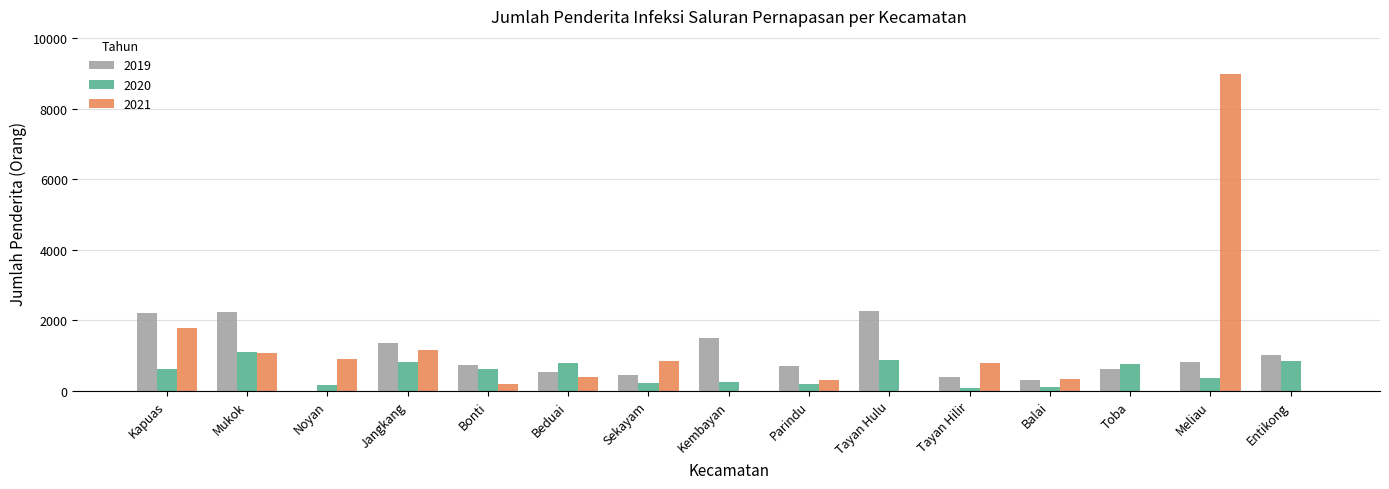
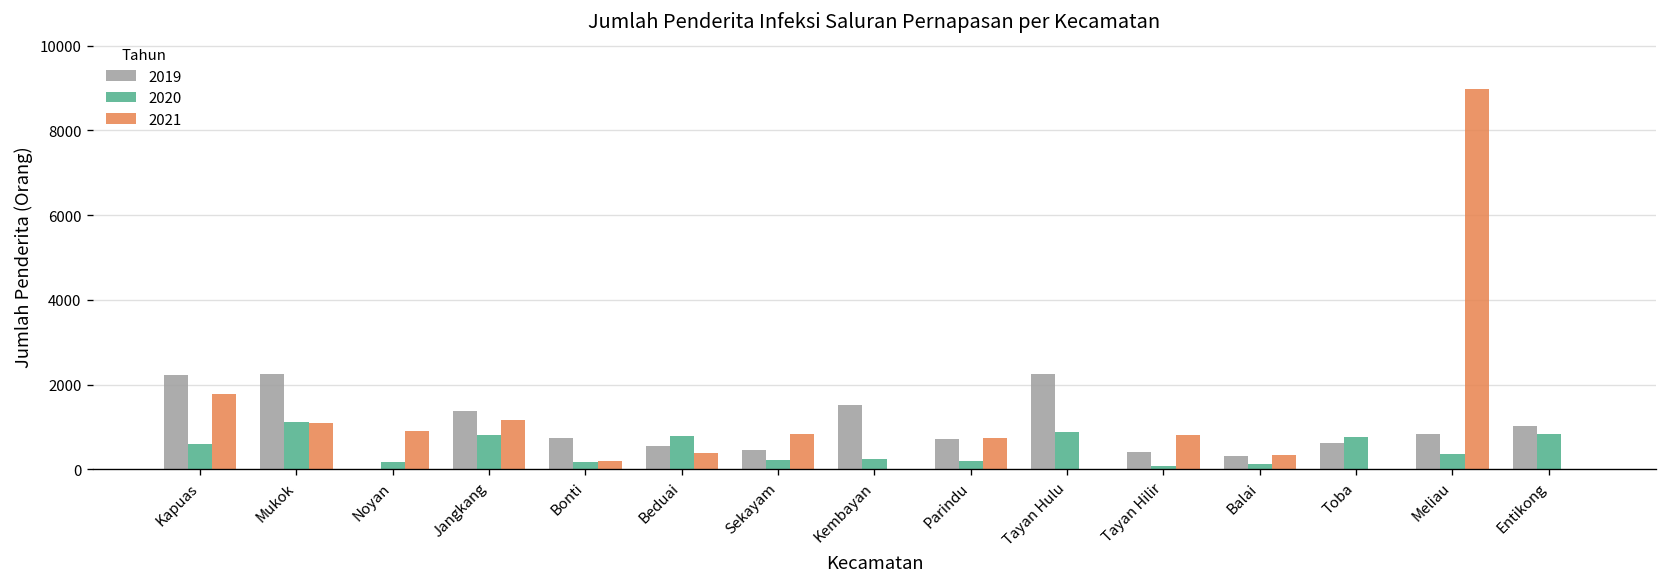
  {
    "2019": {
      "Kapuas": 2200,
      "Mukok": 2200,
      "Noyan": 0,
      "Jangkang": 1400,
      "Bonti": 700,
      "Beduai": 500,
      "Sekayam": 500,
      "Kembayan": 1500,
      "Parindu": 700,
      "Tayan Hulu": 2300,
      "Tayan Hilir": 400,
      "Balai": 300,
      "Toba": 600,
      "Meliau": 800,
      "Entikong": 1000
    },
    "2020": {
      "Kapuas": 600,
      "Mukok": 1100,
      "Noyan": 200,
      "Jangkang": 800,
-     "Bonti": 600,
+     "Bonti": 200,
      "Beduai": 800,
      "Sekayam": 200,
      "Kembayan": 200,
      "Parindu": 200,
      "Tayan Hulu": 900,
      "Balai": 100,
      "Toba": 800,
      "Meliau": 400,
      "Entikong": 800
    },
    "2021": {
      "Kapuas": 1800,
      "Mukok": 1100,
      "Noyan": 900,
      "Jangkang": 1200,
      "Bonti": 200,
      "Beduai": 400,
      "Sekayam": 800,
      "Kembayan": 0,
-     "Parindu": 300,
+     "Parindu": 700,
      "Tayan Hulu": 0,
      "Tayan Hilir": 800,
      "Balai": 300,
      "Toba": 0,
      "Meliau": 9000,
      "Entikong": 0
    }
  }
